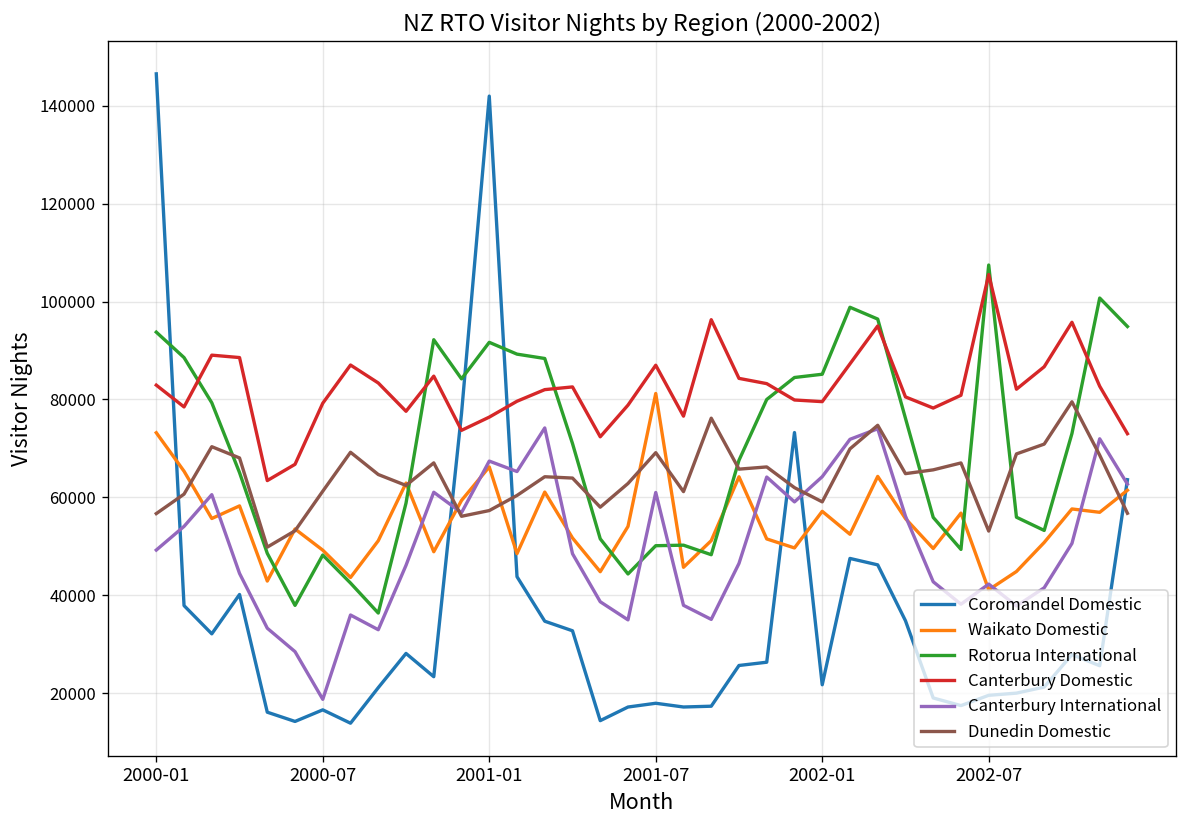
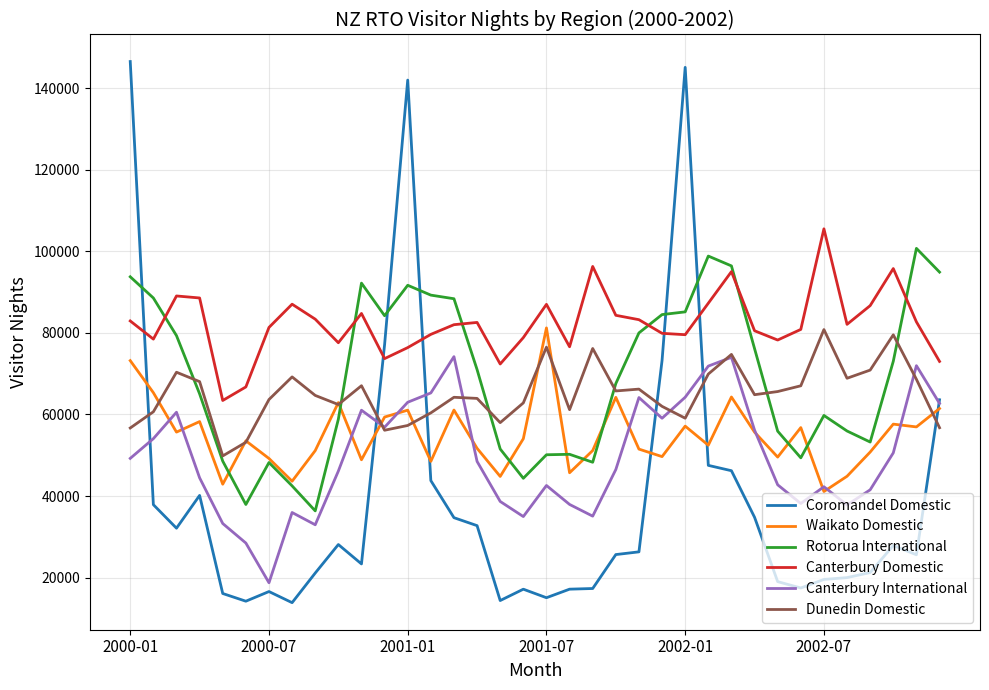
  {
    "Coromandel Domestic": {
      "2000-01": 147000,
      "2000-07": 17000,
      "2001-01": 142000,
-     "2001-07": 18000,
-     "2002-01": 22000
+     "2001-07": 15000,
+     "2002-01": 145000
    },
    "Waikato Domestic": {
      "2000-01": 73000,
      "2000-07": 49000,
-     "2001-01": 66000,
+     "2001-01": 61000,
      "2001-07": 81000,
      "2002-01": 57000,
      "2002-07": 41000
    },
    "Rotorua International": {
      "2000-01": 94000,
      "2000-07": 48000,
      "2001-01": 92000,
      "2001-07": 50000,
      "2002-01": 85000,
-     "2002-07": 107000
+     "2002-07": 60000
    },
    "Canterbury Domestic": {
      "2000-01": 83000,
-     "2000-07": 79000,
+     "2000-07": 81000,
      "2001-01": 76000,
      "2001-07": 87000,
      "2002-01": 80000,
      "2002-07": 106000
    },
    "Canterbury International": {
      "2000-01": 49000,
      "2000-07": 19000,
-     "2001-01": 67000,
-     "2001-07": 61000,
+     "2001-01": 63000,
+     "2001-07": 43000,
      "2002-01": 64000,
      "2002-07": 42000
    },
    "Dunedin Domestic": {
      "2000-01": 57000,
-     "2000-07": 61000,
+     "2000-07": 64000,
      "2001-01": 57000,
-     "2001-07": 69000,
+     "2001-07": 77000,
      "2002-01": 59000,
-     "2002-07": 53000
+     "2002-07": 81000
    }
  }
